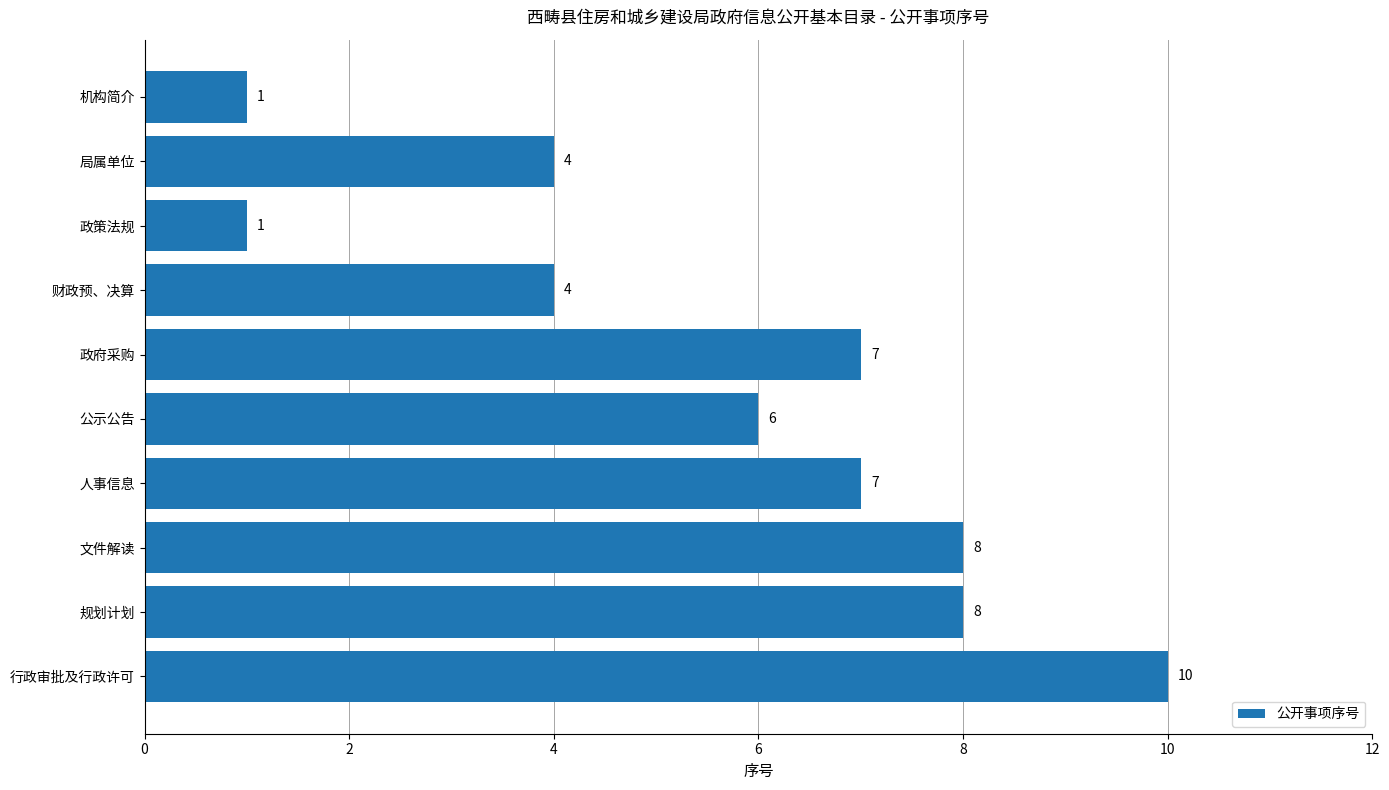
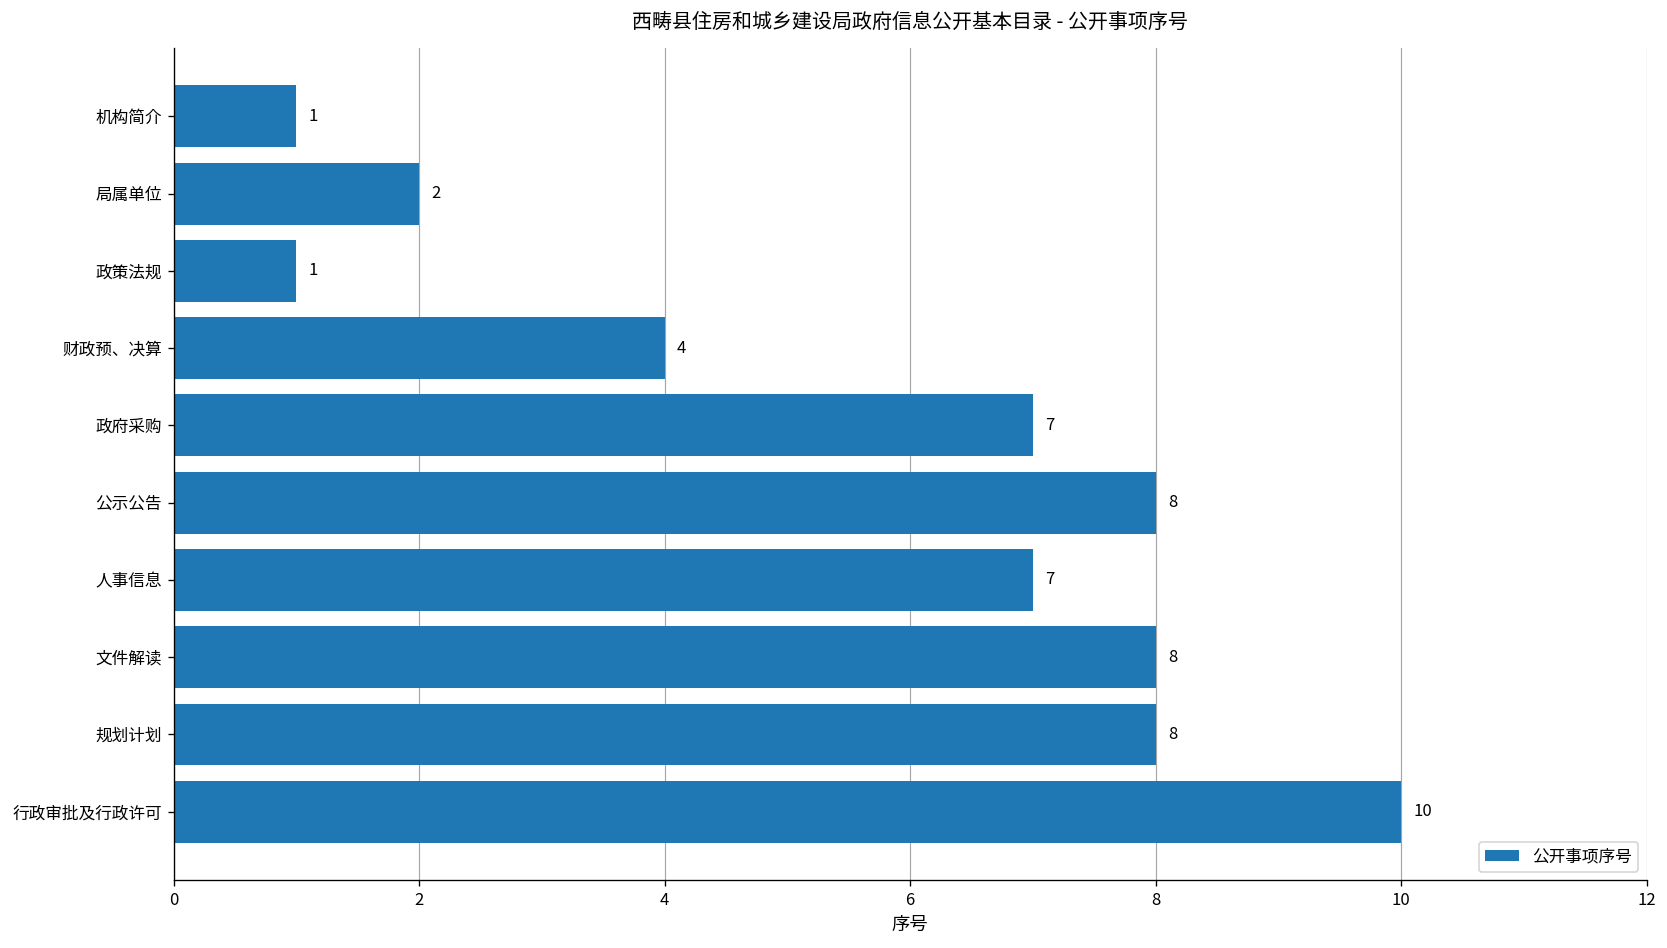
  {
    "机构简介": 1,
-   "局属单位": 4,
+   "局属单位": 2,
    "政策法规": 1,
    "财政预、决算": 4,
    "政府采购": 7,
-   "公示公告": 6,
+   "公示公告": 8,
    "人事信息": 7,
    "文件解读": 8,
    "规划计划": 8,
    "行政审批及行政许可": 10
  }
